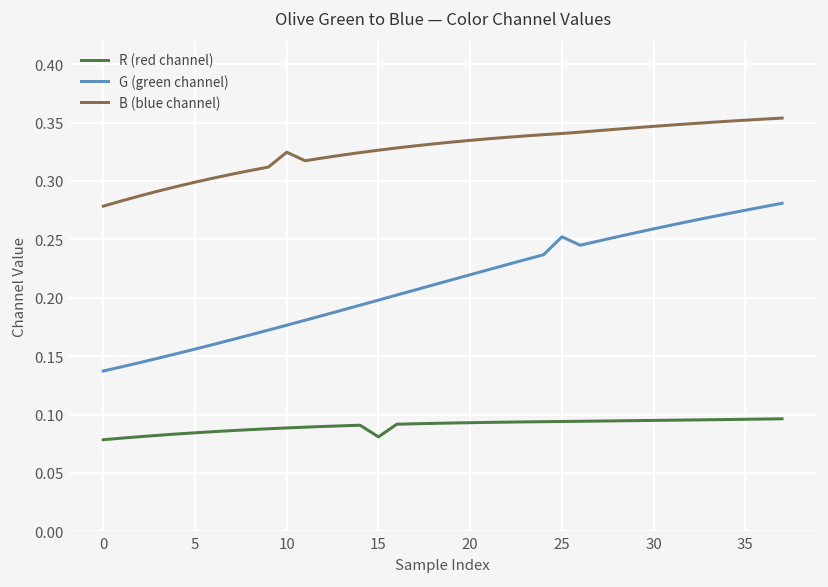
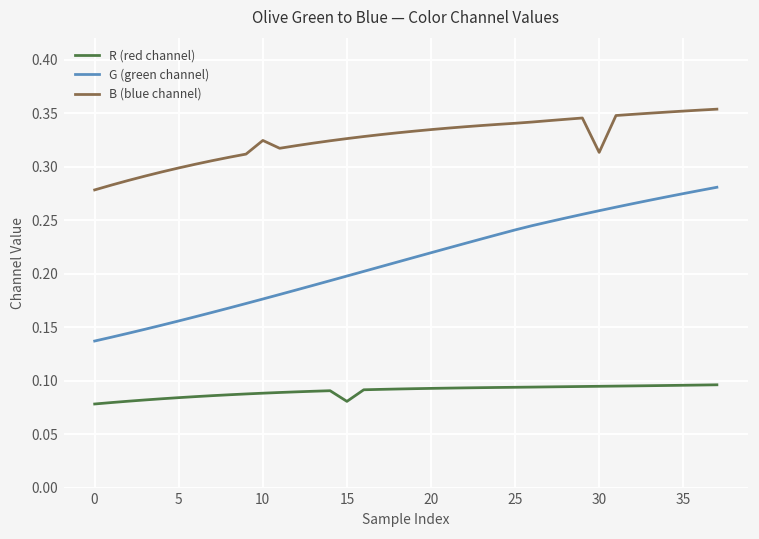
  {
    "R (red channel)": {
      "0": 0.08,
      "5": 0.08,
      "10": 0.09,
      "15": 0.08,
      "20": 0.09,
      "25": 0.09,
      "30": 0.09,
      "35": 0.10
    },
    "G (green channel)": {
      "0": 0.14,
      "5": 0.16,
      "10": 0.18,
      "15": 0.20,
      "20": 0.22,
-     "25": 0.25,
+     "25": 0.24,
      "30": 0.26,
      "35": 0.27
    },
    "B (blue channel)": {
      "0": 0.28,
      "5": 0.30,
      "10": 0.32,
      "15": 0.33,
      "20": 0.33,
      "25": 0.34,
-     "30": 0.35,
+     "30": 0.31,
      "35": 0.35
    }
  }
